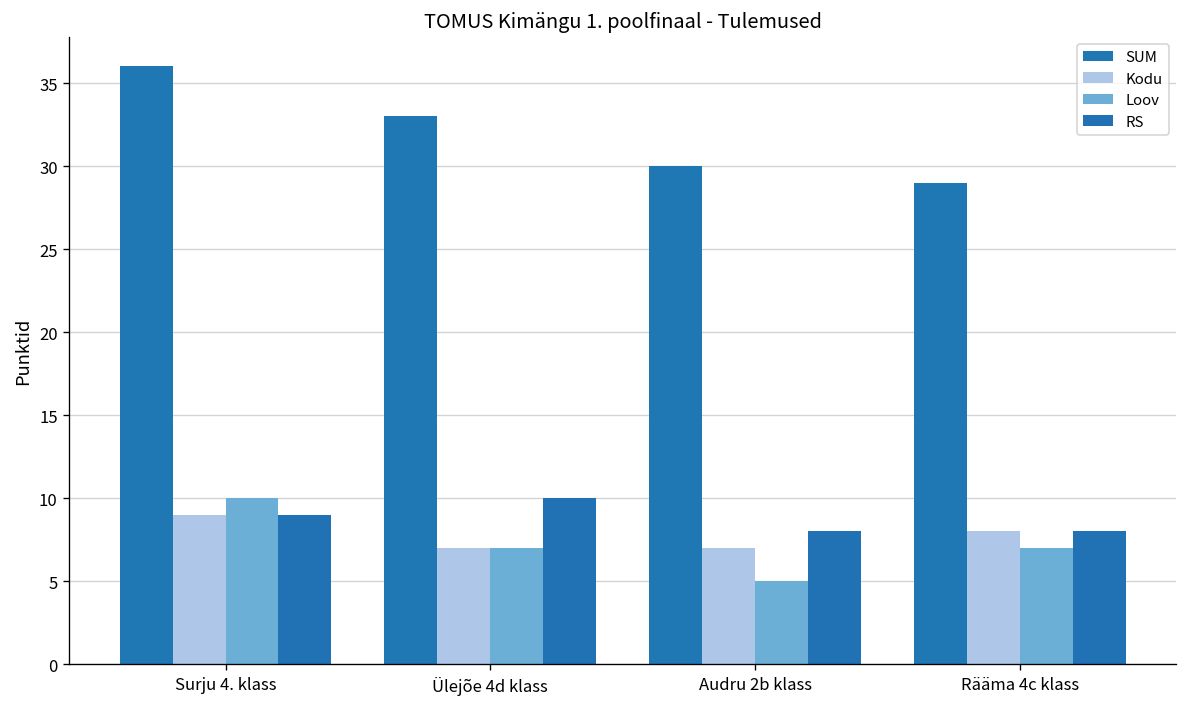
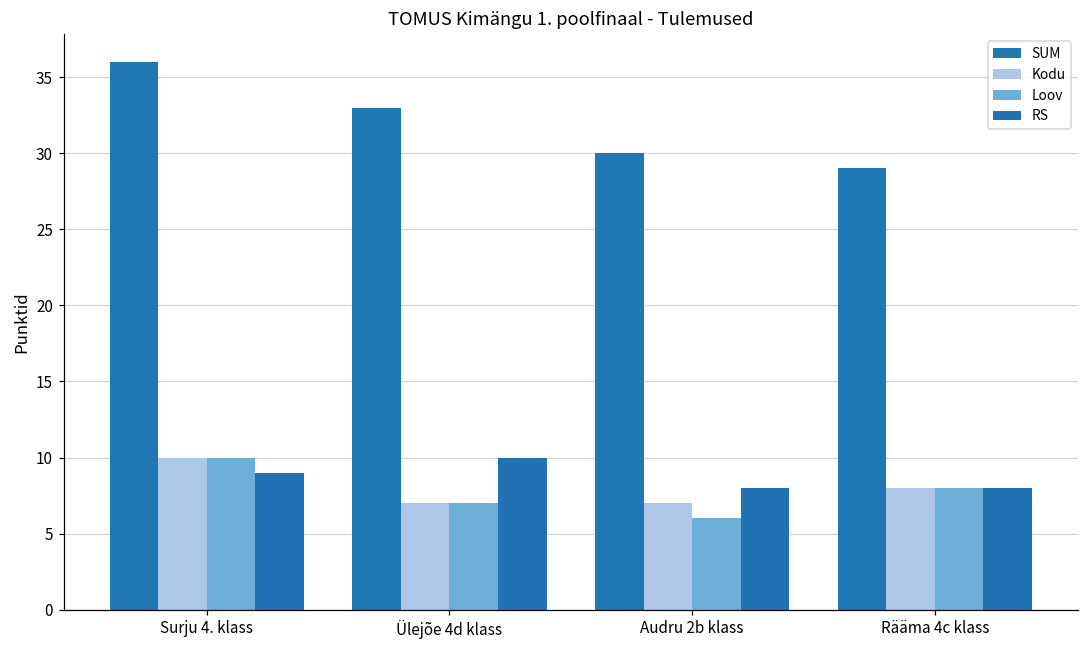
  {
    "Kodu": {
-     "Surju 4. klass": 9,
+     "Surju 4. klass": 10,
      "Ülejõe 4d klass": 7,
      "Audru 2b klass": 7,
      "Rääma 4c klass": 8
    },
    "Loov": {
      "Surju 4. klass": 10,
      "Ülejõe 4d klass": 7,
-     "Audru 2b klass": 5,
-     "Rääma 4c klass": 7
+     "Audru 2b klass": 6,
+     "Rääma 4c klass": 8
    }
  }
